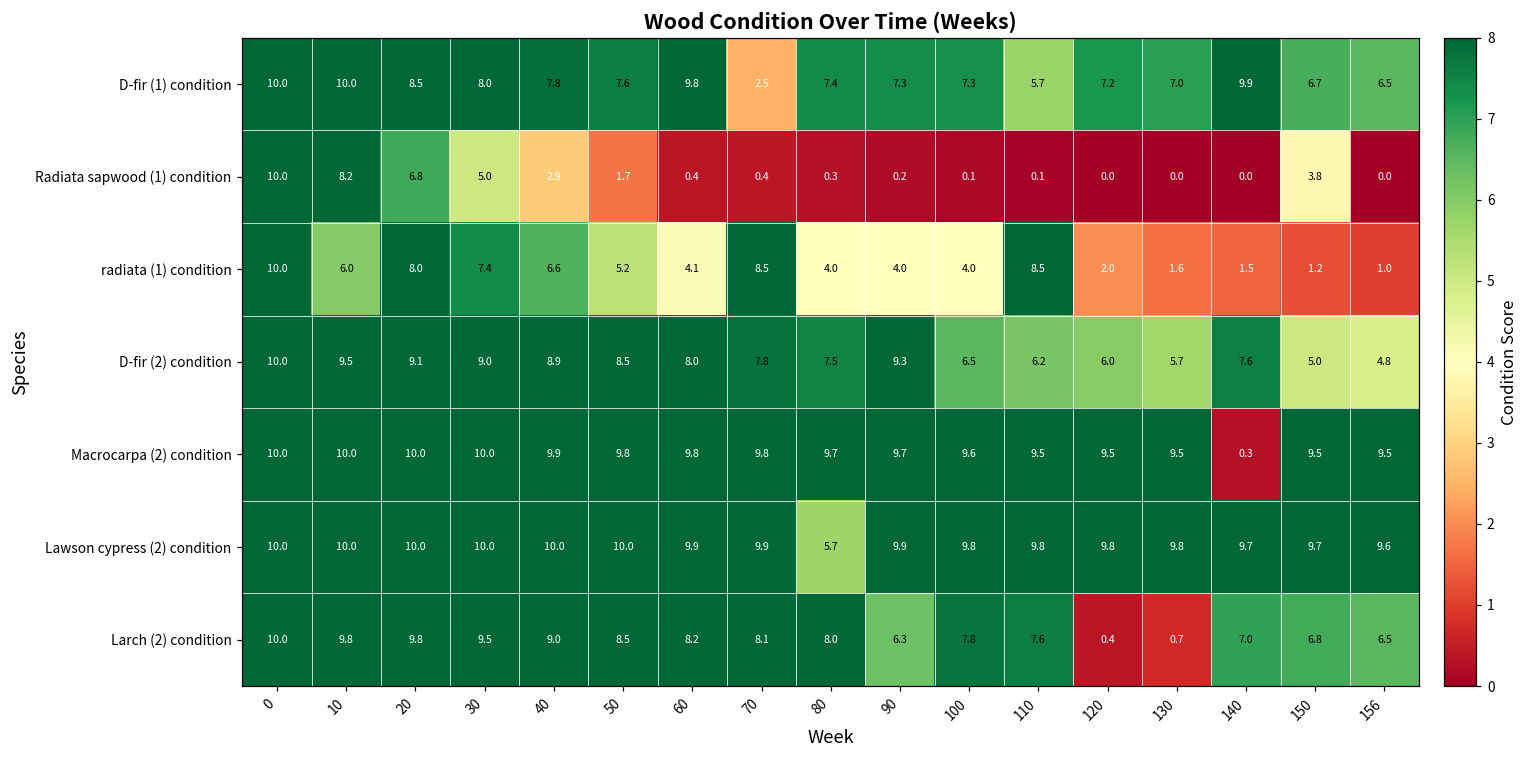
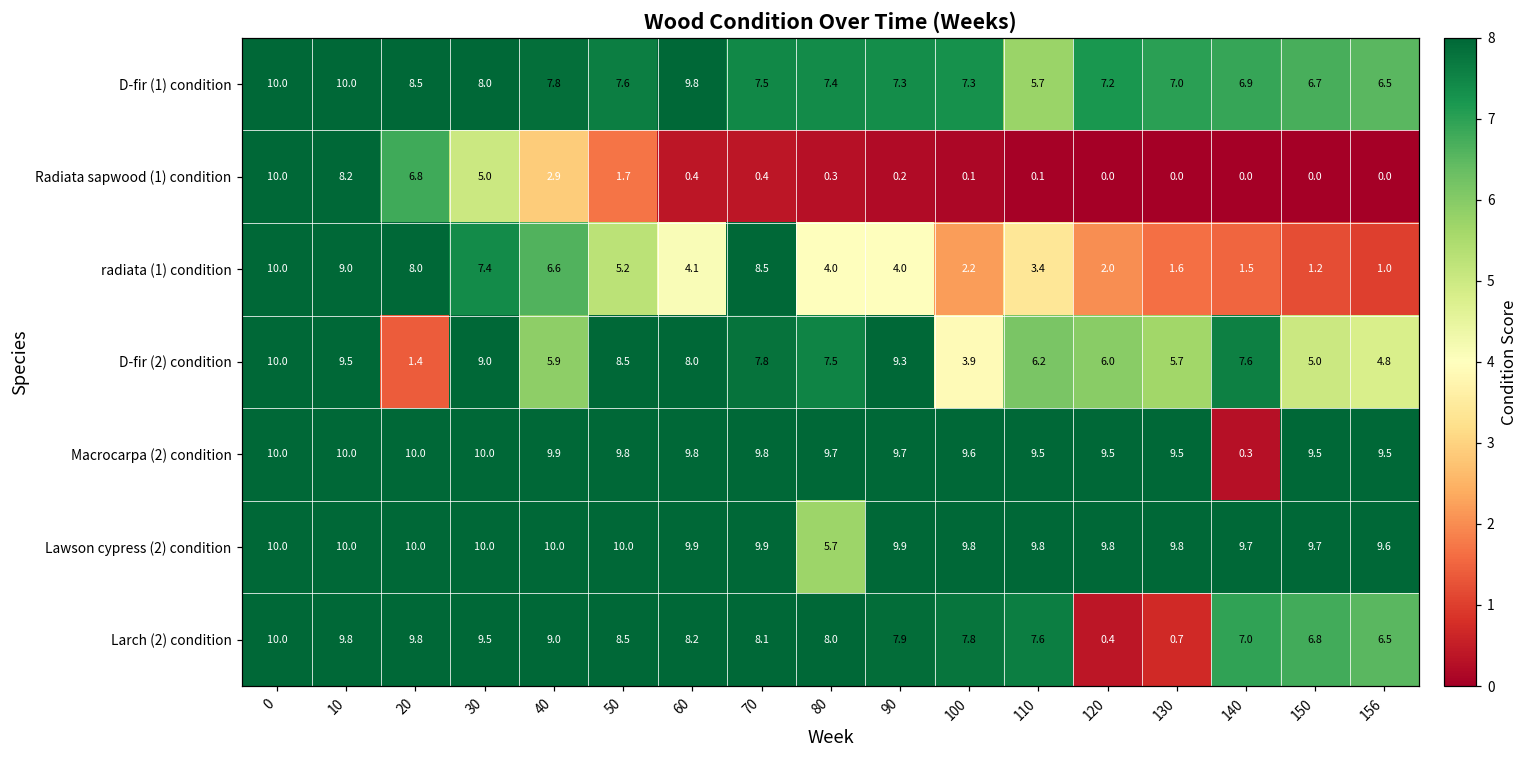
  {
    "D-fir (1) condition": {
      "0": 10.0,
      "10": 10.0,
      "20": 8.5,
      "30": 8.0,
      "40": 7.8,
      "50": 7.6,
      "60": 9.8,
-     "70": 2.5,
+     "70": 7.5,
      "80": 7.4,
      "90": 7.3,
      "100": 7.3,
      "110": 5.7,
      "120": 7.2,
      "130": 7.0,
-     "140": 9.9,
+     "140": 6.9,
      "150": 6.7,
      "156": 6.5
    },
    "Radiata sapwood (1) condition": {
      "0": 10.0,
      "10": 8.2,
      "20": 6.8,
      "30": 5.0,
      "40": 2.9,
      "50": 1.7,
      "60": 0.4,
      "70": 0.4,
      "80": 0.3,
      "90": 0.2,
      "100": 0.1,
      "110": 0.1,
      "120": 0.0,
      "130": 0.0,
      "140": 0.0,
-     "150": 3.8,
+     "150": 0.0,
      "156": 0.0
    },
    "radiata (1) condition": {
      "0": 10.0,
-     "10": 6.0,
+     "10": 9.0,
      "20": 8.0,
      "30": 7.4,
      "40": 6.6,
      "50": 5.2,
      "60": 4.1,
      "70": 8.5,
      "80": 4.0,
      "90": 4.0,
-     "100": 4.0,
-     "110": 8.5,
+     "100": 2.2,
+     "110": 3.4,
      "120": 2.0,
      "130": 1.6,
      "140": 1.5,
      "150": 1.2,
      "156": 1.0
    },
    "D-fir (2) condition": {
      "0": 10.0,
      "10": 9.5,
-     "20": 9.1,
+     "20": 1.4,
      "30": 9.0,
-     "40": 8.9,
+     "40": 5.9,
      "50": 8.5,
      "60": 8.0,
      "70": 7.8,
      "80": 7.5,
      "90": 9.3,
-     "100": 6.5,
+     "100": 3.9,
      "110": 6.2,
      "120": 6.0,
      "130": 5.7,
      "140": 7.6,
      "150": 5.0,
      "156": 4.8
    },
    "Macrocarpa (2) condition": {
      "0": 10.0,
      "10": 10.0,
      "20": 10.0,
      "30": 10.0,
      "40": 9.9,
      "50": 9.8,
      "60": 9.8,
      "70": 9.8,
      "80": 9.7,
      "90": 9.7,
      "100": 9.6,
      "110": 9.5,
      "120": 9.5,
      "130": 9.5,
      "140": 0.3,
      "150": 9.5,
      "156": 9.5
    },
    "Lawson cypress (2) condition": {
      "0": 10.0,
      "10": 10.0,
      "20": 10.0,
      "30": 10.0,
      "40": 10.0,
      "50": 10.0,
      "60": 9.9,
      "70": 9.9,
      "80": 5.7,
      "90": 9.9,
      "100": 9.8,
      "110": 9.8,
      "120": 9.8,
      "130": 9.8,
      "140": 9.7,
      "150": 9.7,
      "156": 9.6
    },
    "Larch (2) condition": {
      "0": 10.0,
      "10": 9.8,
      "20": 9.8,
      "30": 9.5,
      "40": 9.0,
      "50": 8.5,
      "60": 8.2,
      "70": 8.1,
      "80": 8.0,
-     "90": 6.3,
+     "90": 7.9,
      "100": 7.8,
      "110": 7.6,
      "120": 0.4,
      "130": 0.7,
      "140": 7.0,
      "150": 6.8,
      "156": 6.5
    }
  }
